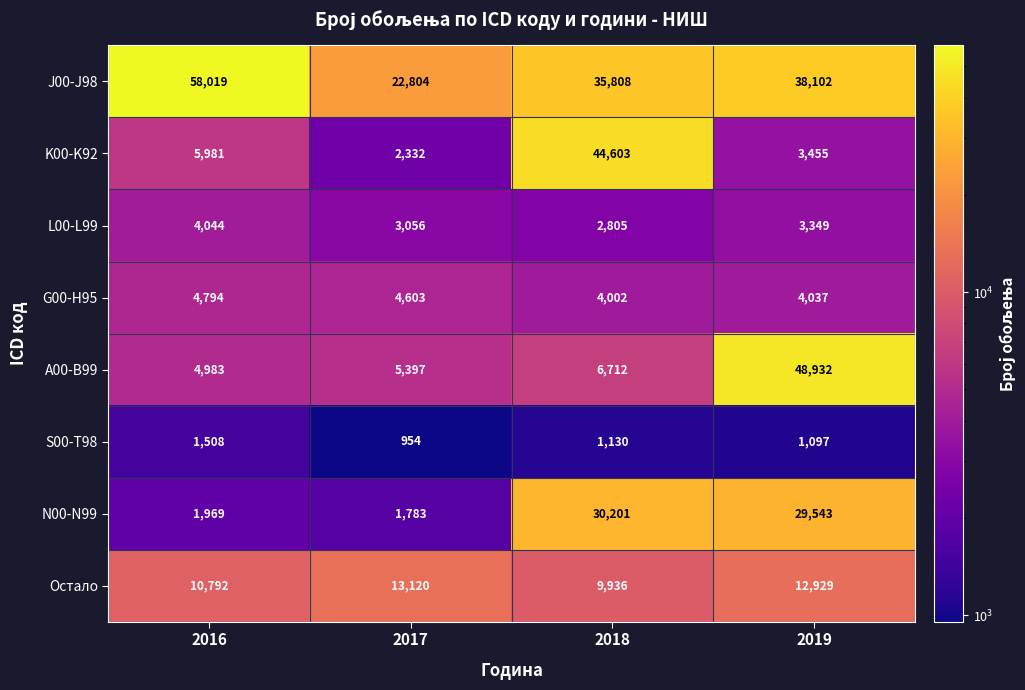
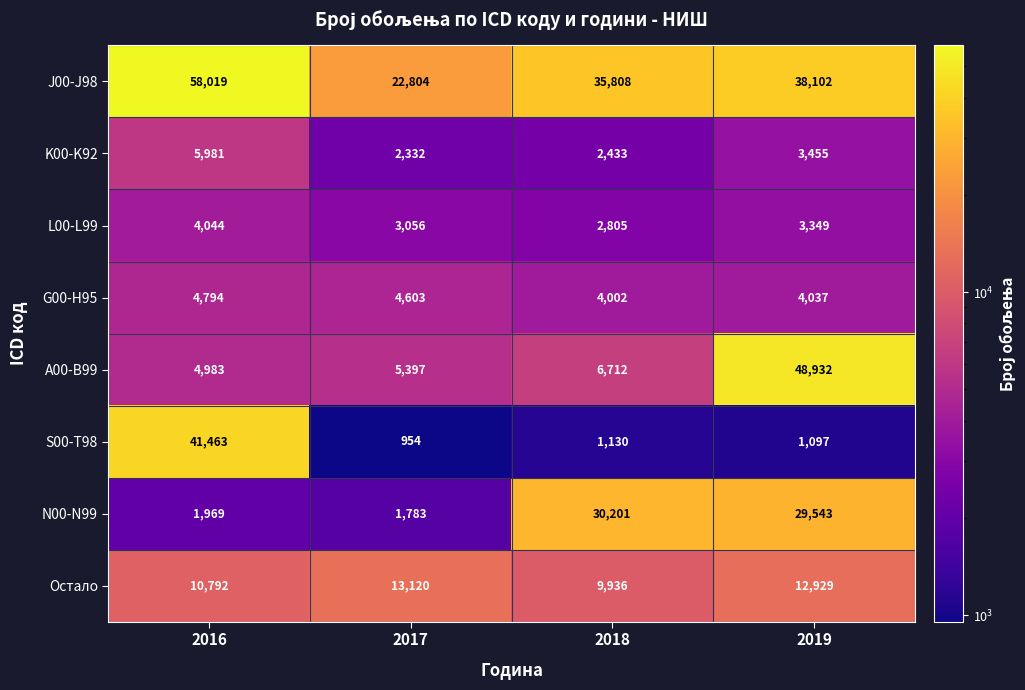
  {
    "J00-J98": {
      "2016": "58,019",
      "2017": "22,804",
      "2018": "35,808",
      "2019": "38,102"
    },
    "K00-K92": {
      "2016": "5,981",
      "2017": "2,332",
-     "2018": "44,603",
+     "2018": "2,433",
      "2019": "3,455"
    },
    "L00-L99": {
      "2016": "4,044",
      "2017": "3,056",
      "2018": "2,805",
      "2019": "3,349"
    },
    "G00-H95": {
      "2016": "4,794",
      "2017": "4,603",
      "2018": "4,002",
      "2019": "4,037"
    },
    "A00-B99": {
      "2016": "4,983",
      "2017": "5,397",
      "2018": "6,712",
      "2019": "48,932"
    },
    "S00-T98": {
-     "2016": "1,508",
+     "2016": "41,463",
      "2017": "954",
      "2018": "1,130",
      "2019": "1,097"
    },
    "N00-N99": {
      "2016": "1,969",
      "2017": "1,783",
      "2018": "30,201",
      "2019": "29,543"
    },
    "Остало": {
      "2016": "10,792",
      "2017": "13,120",
      "2018": "9,936",
      "2019": "12,929"
    }
  }
